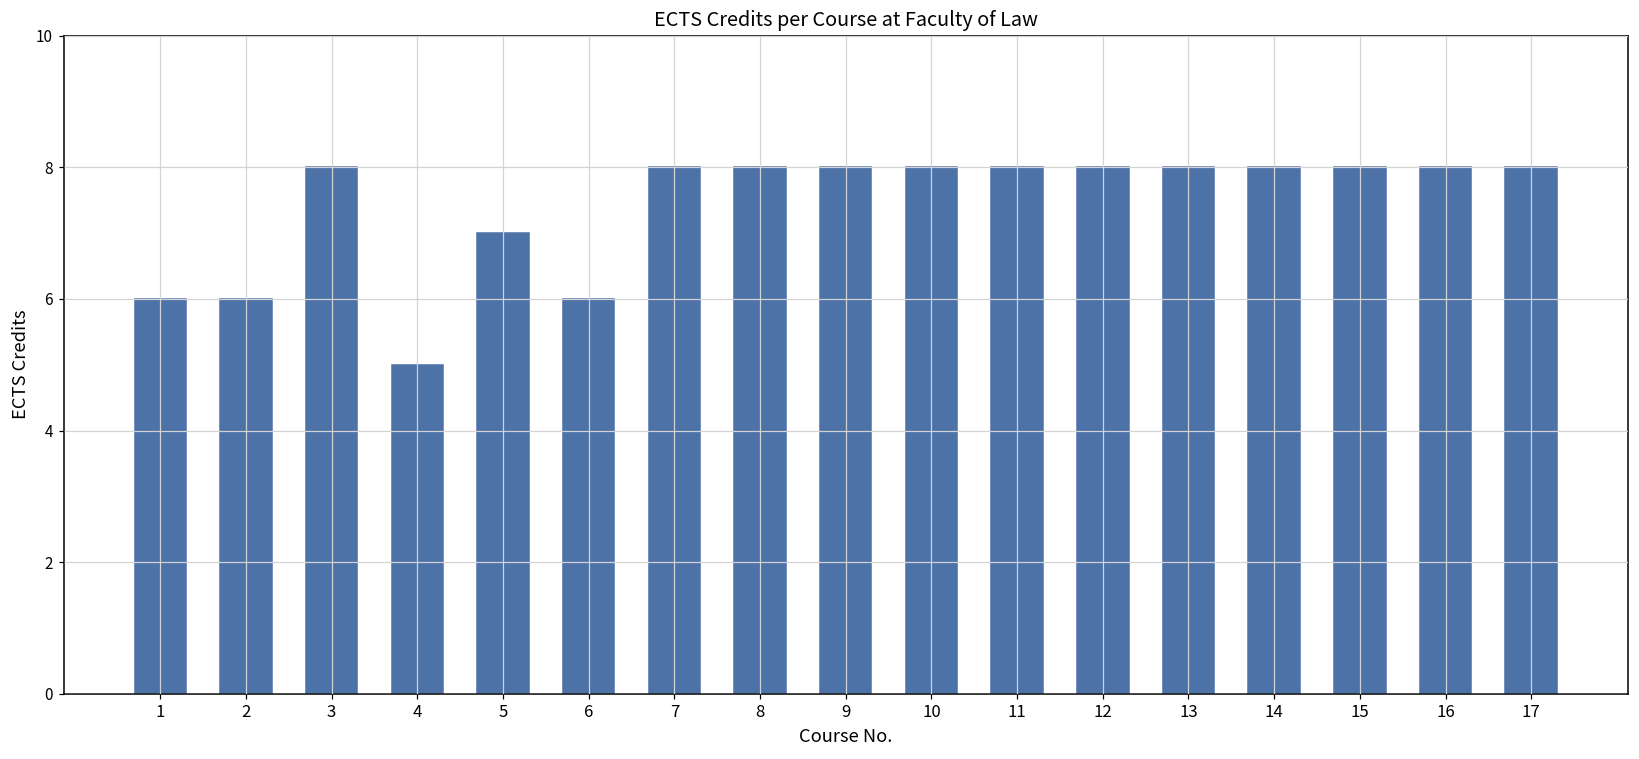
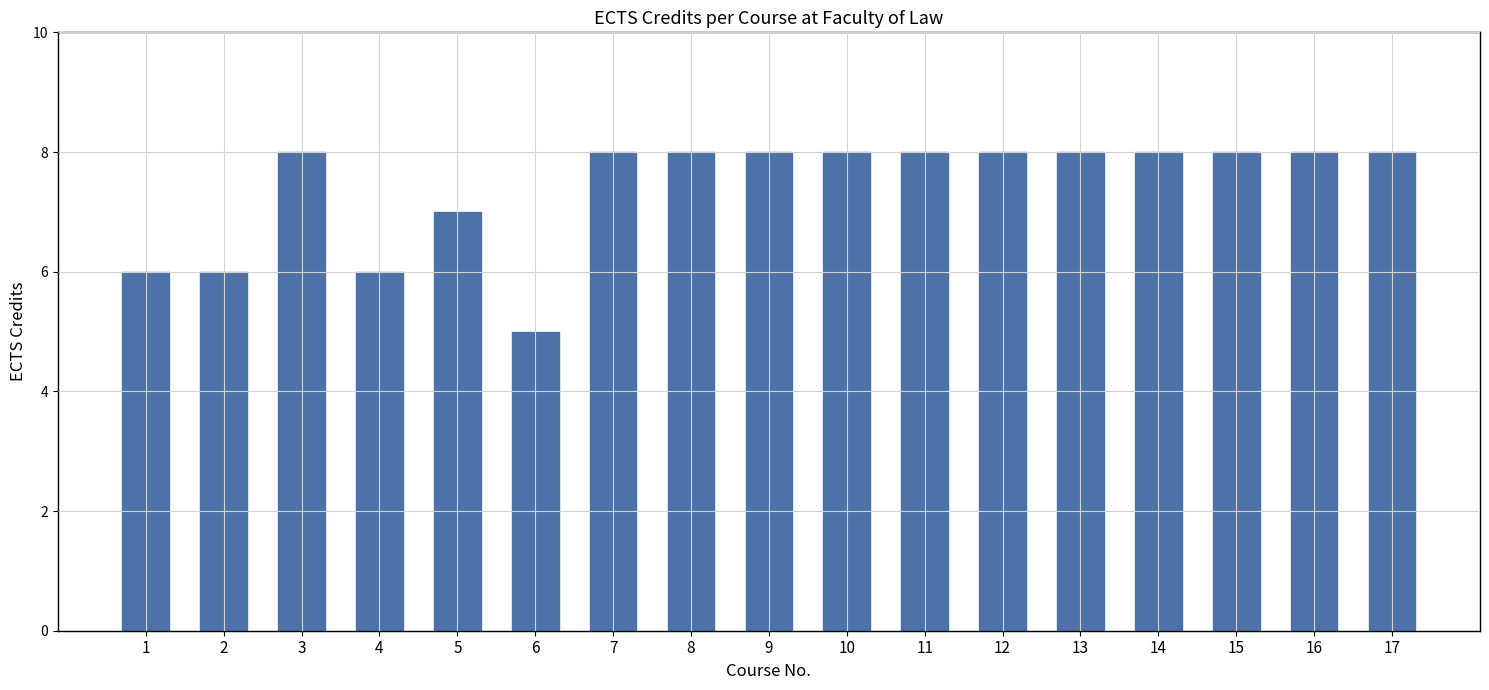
  {
    "1": 6,
    "2": 6,
    "3": 8,
-   "4": 5,
+   "4": 6,
    "5": 7,
-   "6": 6,
+   "6": 5,
    "7": 8,
    "8": 8,
    "9": 8,
    "10": 8,
    "11": 8,
    "12": 8,
    "13": 8,
    "14": 8,
    "15": 8,
    "16": 8,
    "17": 8
  }
